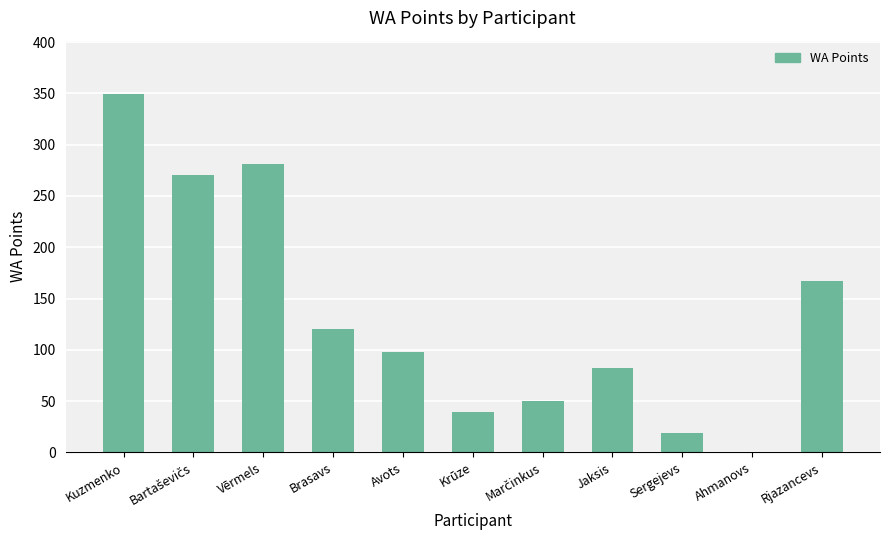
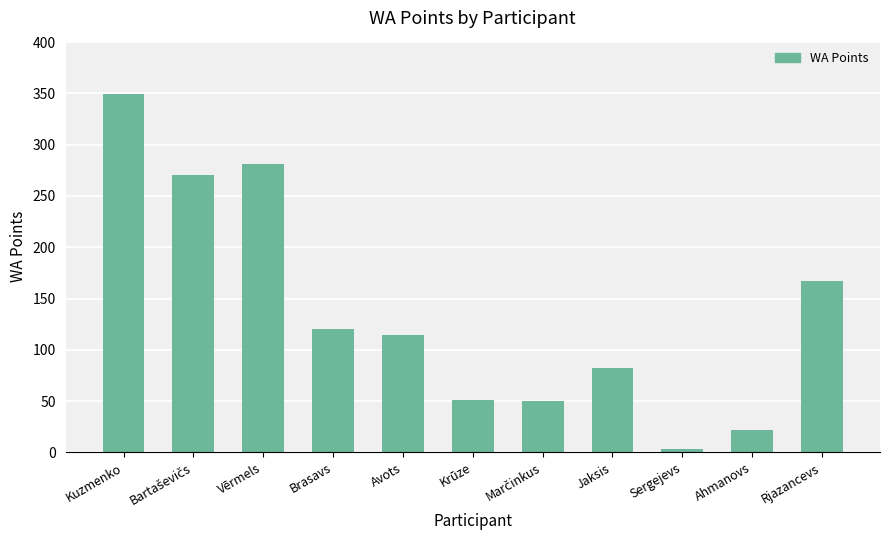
  {
    "Kuzmenko": 349,
    "Bartaševičs": 270,
    "Vērmels": 281,
    "Brasavs": 120,
-   "Avots": 98,
-   "Krūze": 39,
+   "Avots": 114,
+   "Krūze": 51,
    "Marčinkus": 50,
    "Jaksis": 82,
-   "Sergejevs": 19,
-   "Ahmanovs": 0,
+   "Sergejevs": 3,
+   "Ahmanovs": 22,
    "Rjazancevs": 167
  }
